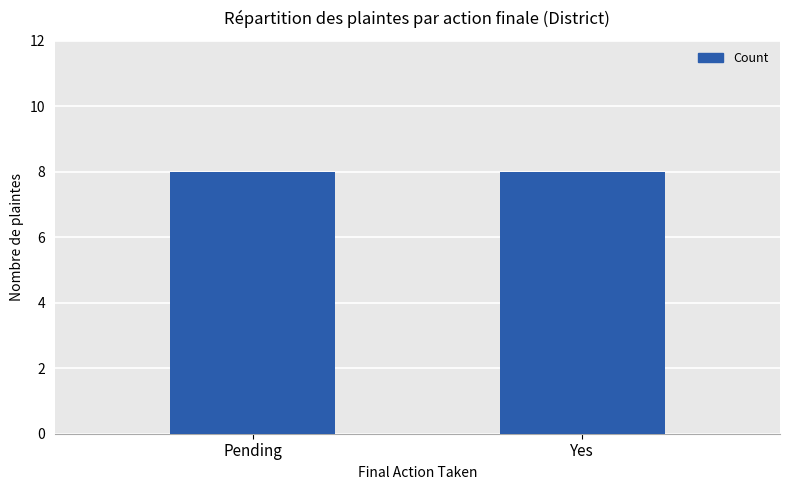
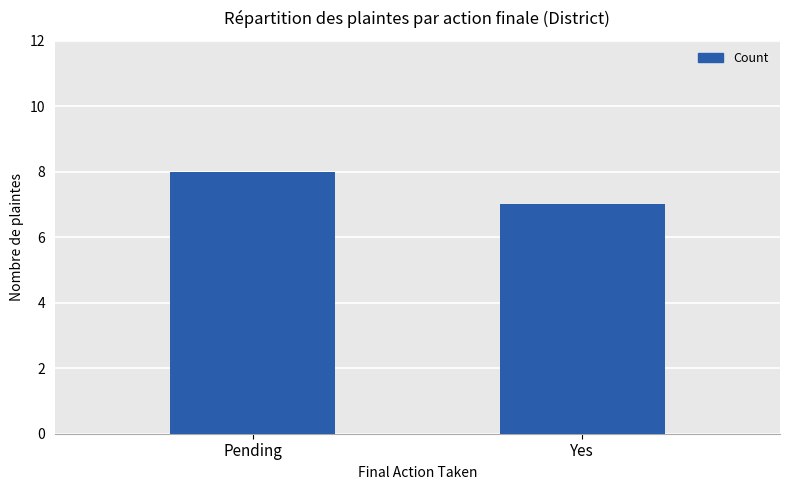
  {
    "Pending": 8,
-   "Yes": 8
+   "Yes": 7
  }
